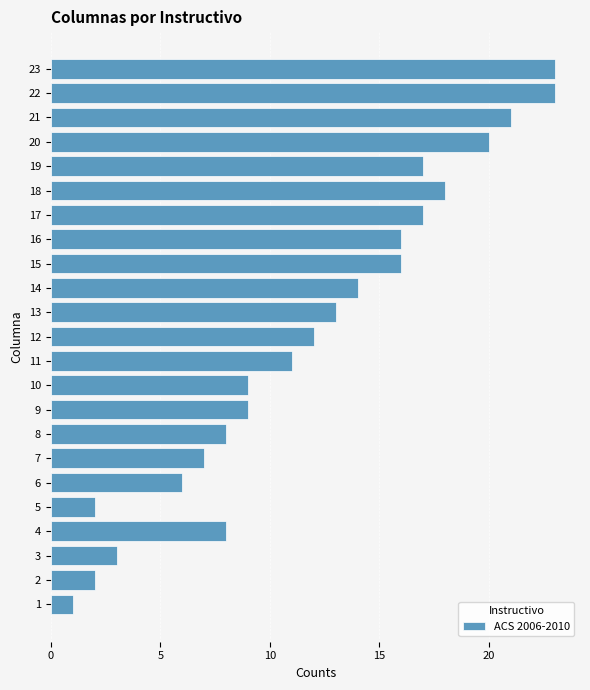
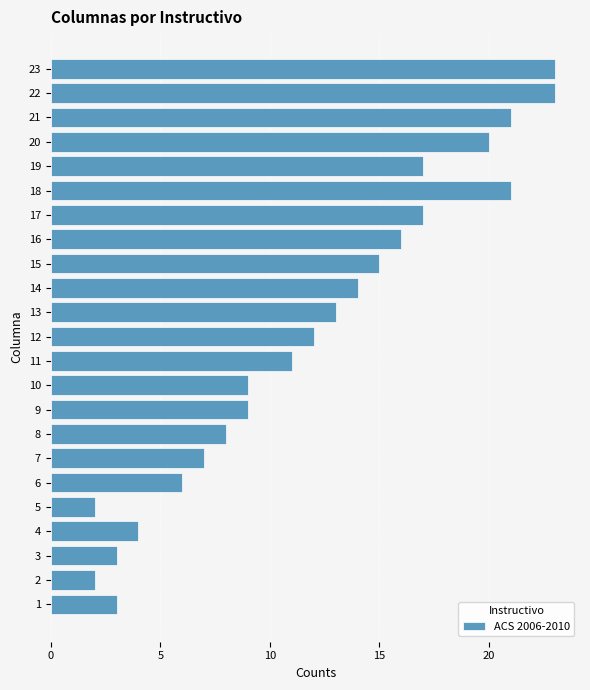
  {
    "23": 23,
    "22": 23,
    "21": 21,
    "20": 20,
    "19": 17,
-   "18": 18,
+   "18": 21,
    "17": 17,
    "16": 16,
-   "15": 16,
+   "15": 15,
    "14": 14,
    "13": 13,
    "12": 12,
    "11": 11,
    "10": 9,
    "9": 9,
    "8": 8,
    "7": 7,
    "6": 6,
    "5": 2,
-   "4": 8,
+   "4": 4,
    "3": 3,
    "2": 2,
-   "1": 1
+   "1": 3
  }
